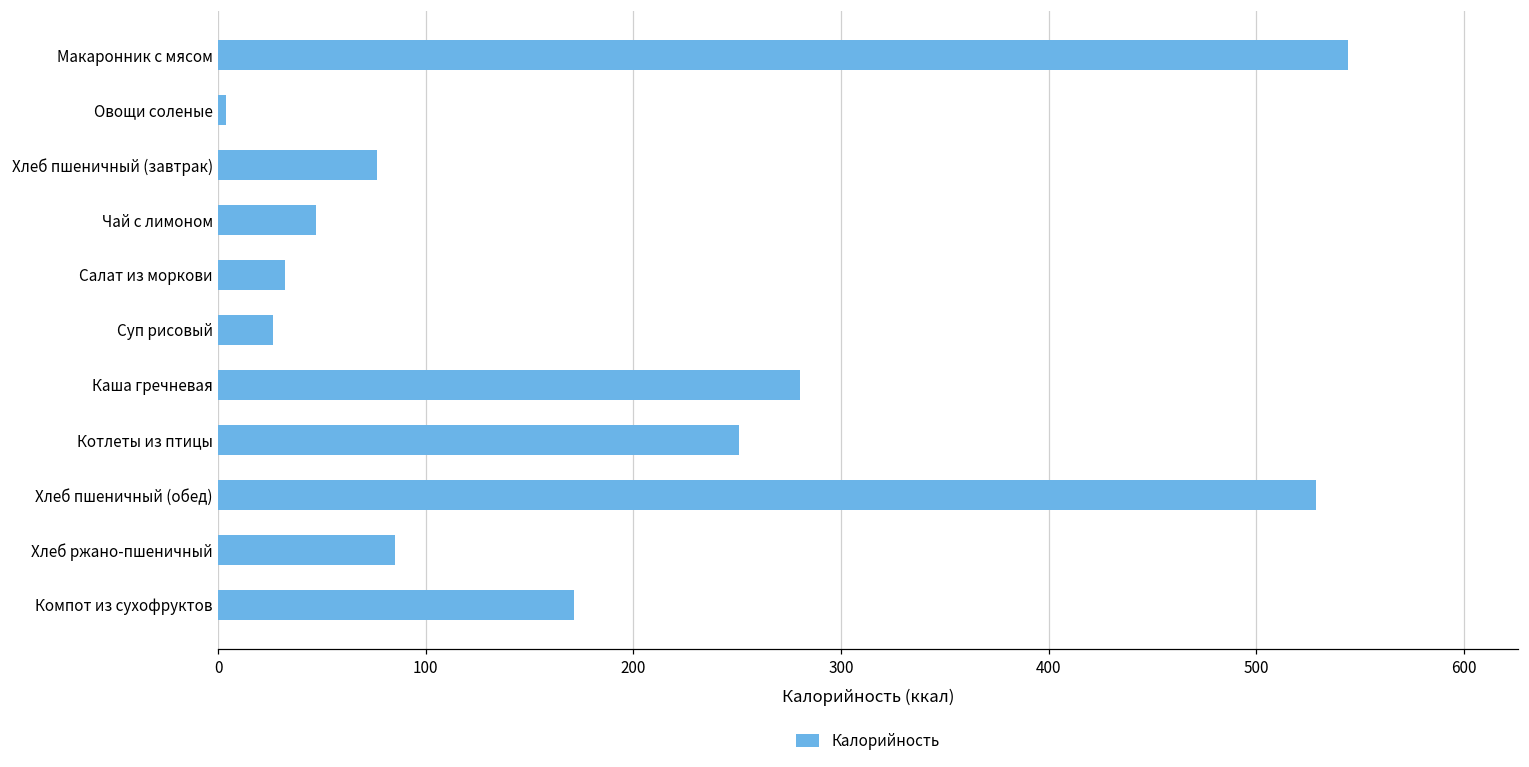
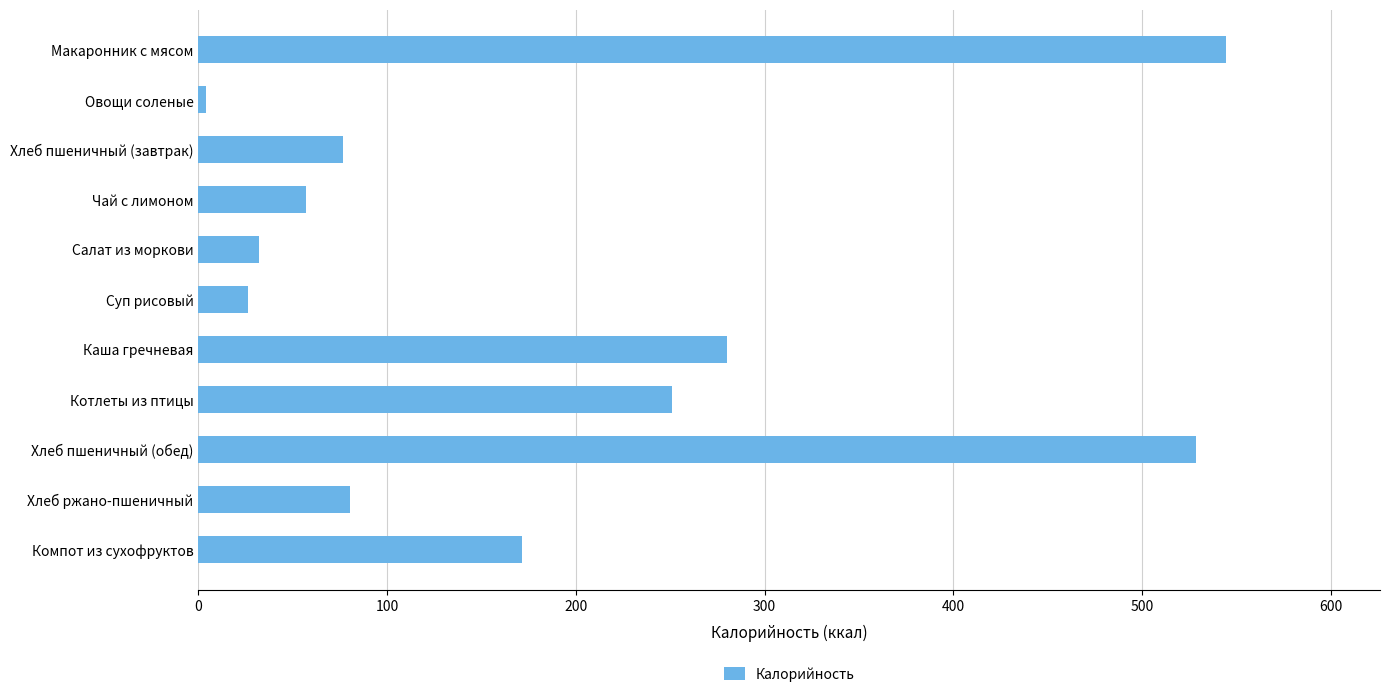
  {
    "Макаронник с мясом": 544,
    "Овощи соленые": 4,
    "Хлеб пшеничный (завтрак)": 77,
-   "Чай с лимоном": 47,
+   "Чай с лимоном": 57,
    "Салат из моркови": 32,
    "Суп рисовый": 26,
    "Каша гречневая": 280,
    "Котлеты из птицы": 251,
    "Хлеб пшеничный (обед)": 529,
-   "Хлеб ржано-пшеничный": 85,
+   "Хлеб ржано-пшеничный": 80,
    "Компот из сухофруктов": 171
  }
